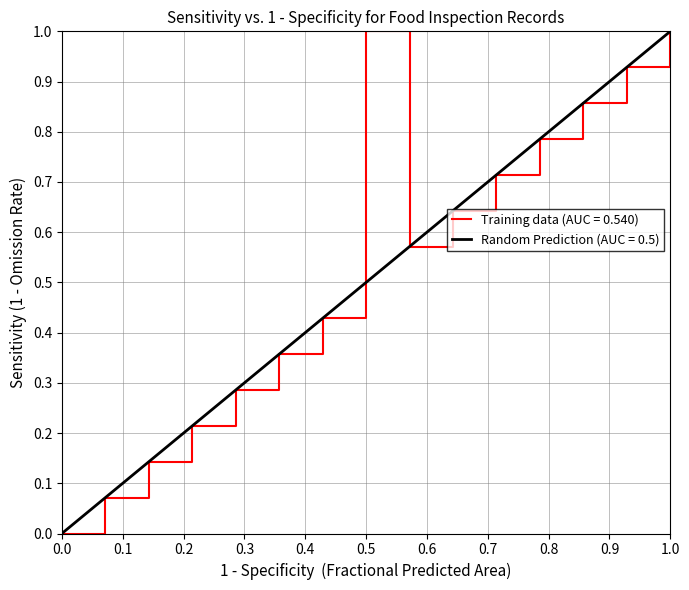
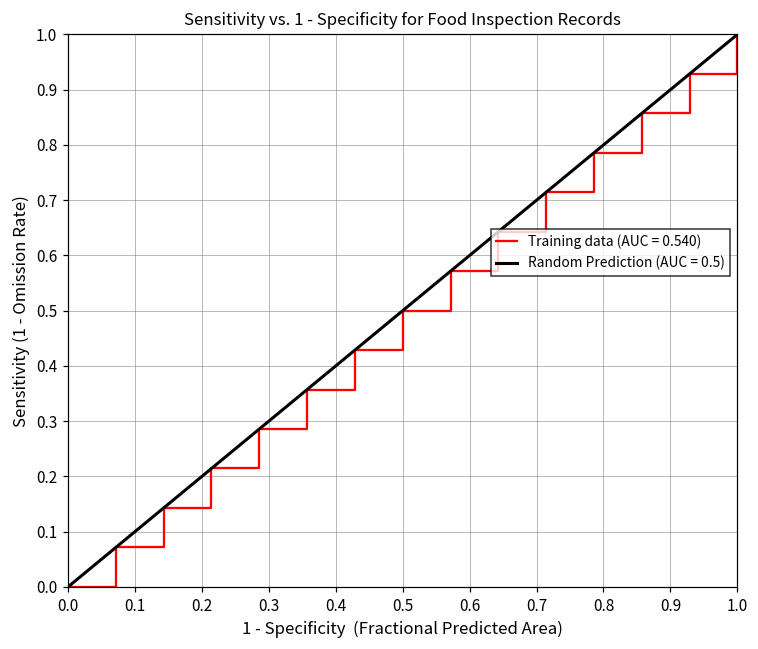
  {
    "Training data (AUC = 0.540)": {
-     "0.5": 1.00
+     "0.5": 0.50
    }
  }
